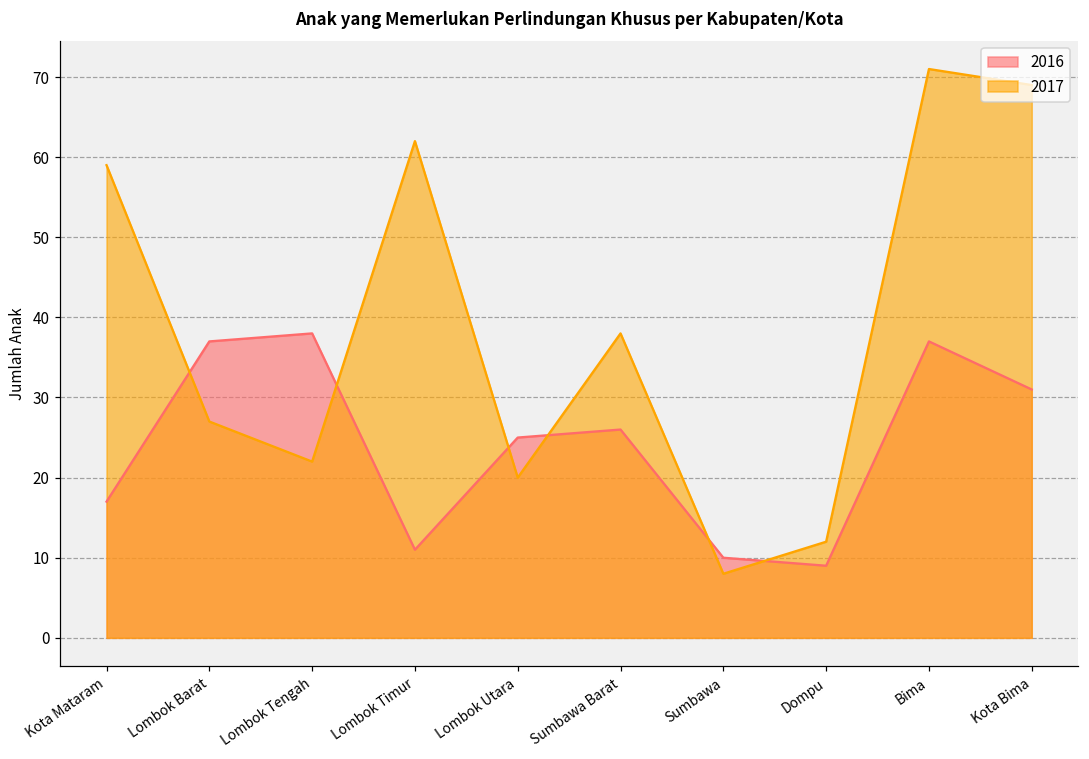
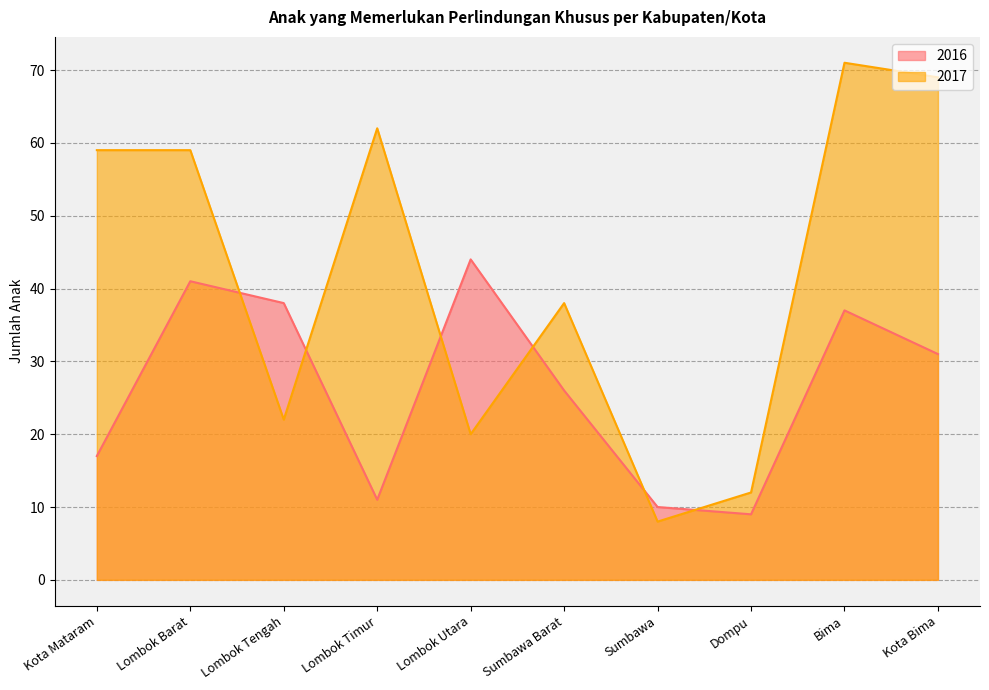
  {
    "2016": {
      "Kota Mataram": 17,
-     "Lombok Barat": 37,
+     "Lombok Barat": 41,
      "Lombok Tengah": 38,
      "Lombok Timur": 11,
-     "Lombok Utara": 25,
+     "Lombok Utara": 44,
      "Sumbawa Barat": 26,
      "Sumbawa": 10,
      "Dompu": 9,
      "Bima": 37,
      "Kota Bima": 31
    },
    "2017": {
      "Kota Mataram": 59,
-     "Lombok Barat": 27,
+     "Lombok Barat": 59,
      "Lombok Tengah": 22,
      "Lombok Timur": 62,
      "Lombok Utara": 20,
      "Sumbawa Barat": 38,
      "Sumbawa": 8,
      "Dompu": 12,
      "Bima": 71
    }
  }
